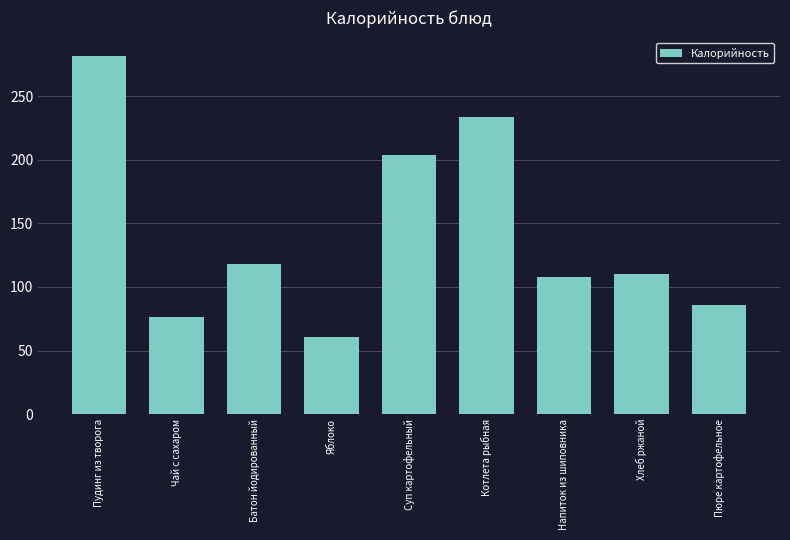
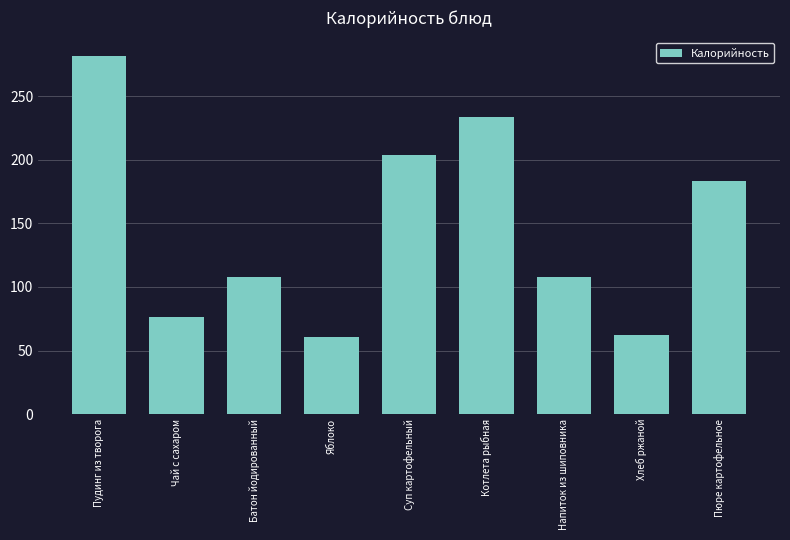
  {
    "Пудинг из творога": 282,
    "Чай с сахаром": 76,
-   "Батон йодированный": 118,
+   "Батон йодированный": 108,
    "Яблоко": 61,
    "Суп картофельный": 204,
    "Котлета рыбная": 234,
    "Напиток из шиповника": 108,
-   "Хлеб ржаной": 110,
-   "Пюре картофельное": 86
+   "Хлеб ржаной": 62,
+   "Пюре картофельное": 183
  }
